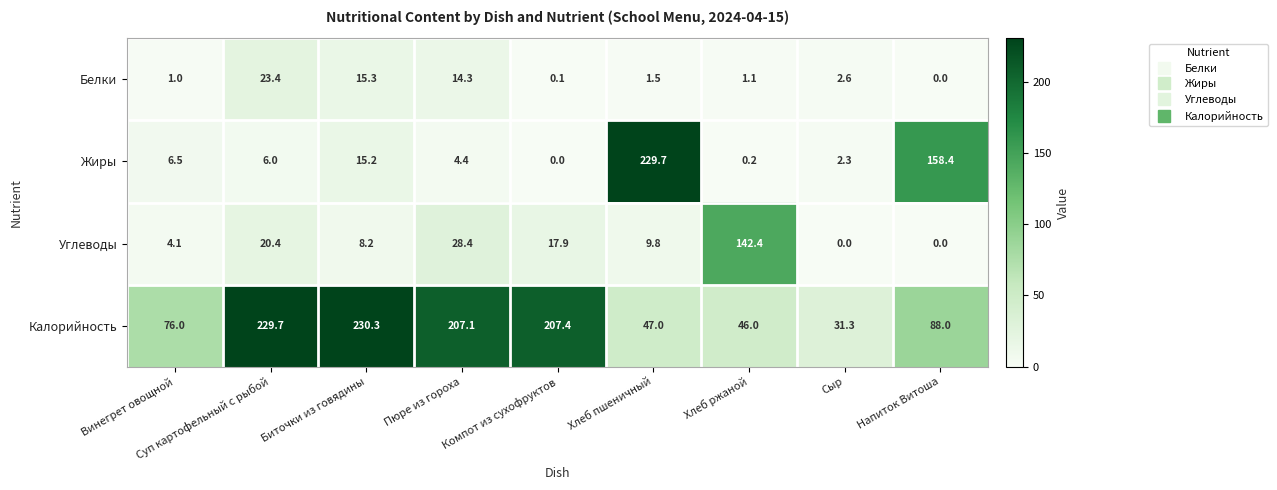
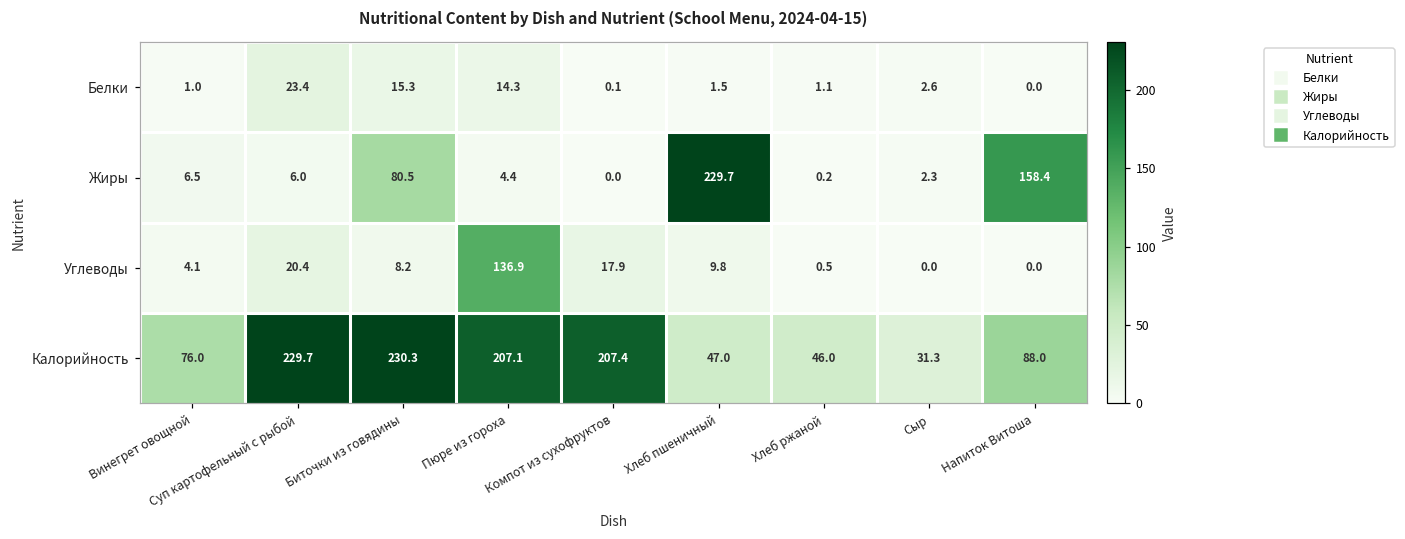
  {
    "Белки": {
      "Винегрет овощной": 1.0,
      "Суп картофельный с рыбой": 23.4,
      "Биточки из говядины": 15.3,
      "Пюре из гороха": 14.3,
      "Компот из сухофруктов": 0.1,
      "Хлеб пшеничный": 1.5,
      "Хлеб ржаной": 1.1,
      "Сыр": 2.6,
      "Напиток Витоша": 0.0
    },
    "Жиры": {
      "Винегрет овощной": 6.5,
      "Суп картофельный с рыбой": 6.0,
-     "Биточки из говядины": 15.2,
+     "Биточки из говядины": 80.5,
      "Пюре из гороха": 4.4,
      "Компот из сухофруктов": 0.0,
      "Хлеб пшеничный": 229.7,
      "Хлеб ржаной": 0.2,
      "Сыр": 2.3,
      "Напиток Витоша": 158.4
    },
    "Углеводы": {
      "Винегрет овощной": 4.1,
      "Суп картофельный с рыбой": 20.4,
      "Биточки из говядины": 8.2,
-     "Пюре из гороха": 28.4,
+     "Пюре из гороха": 136.9,
      "Компот из сухофруктов": 17.9,
      "Хлеб пшеничный": 9.8,
-     "Хлеб ржаной": 142.4,
+     "Хлеб ржаной": 0.5,
      "Сыр": 0.0,
      "Напиток Витоша": 0.0
    },
    "Калорийность": {
      "Винегрет овощной": 76.0,
      "Суп картофельный с рыбой": 229.7,
      "Биточки из говядины": 230.3,
      "Пюре из гороха": 207.1,
      "Компот из сухофруктов": 207.4,
      "Хлеб пшеничный": 47.0,
      "Хлеб ржаной": 46.0,
      "Сыр": 31.3,
      "Напиток Витоша": 88.0
    }
  }
